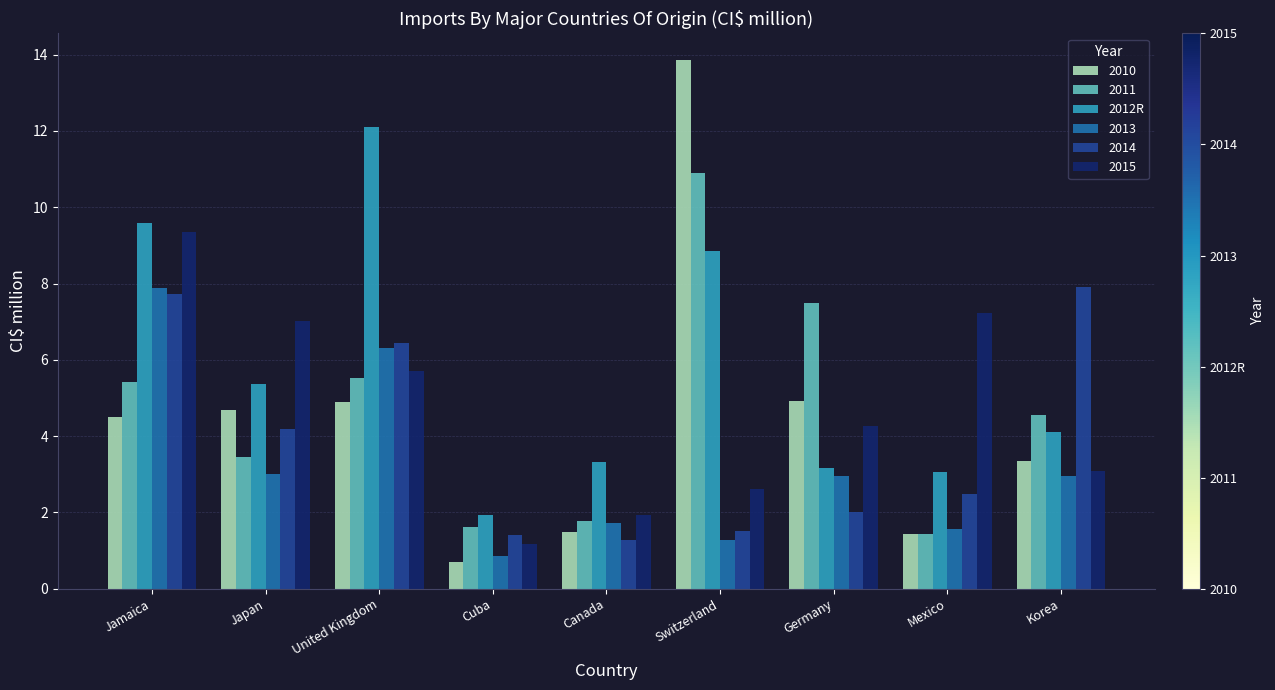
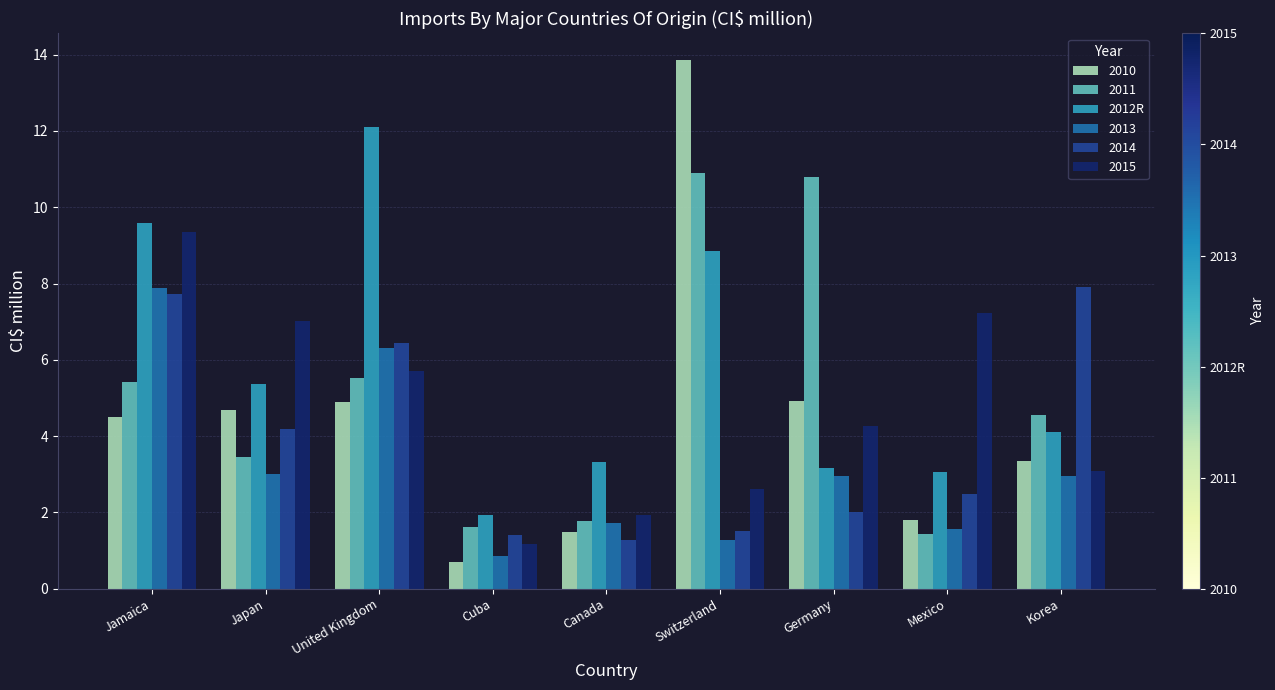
  {
    "2010": {
      "Jamaica": 4.5,
      "Japan": 4.7,
      "United Kingdom": 4.9,
      "Cuba": 0.7,
      "Canada": 1.5,
      "Switzerland": 13.9,
      "Germany": 4.9,
-     "Mexico": 1.4,
+     "Mexico": 1.8,
      "Korea": 3.3
    },
    "2011": {
      "Jamaica": 5.4,
      "Japan": 3.5,
      "United Kingdom": 5.5,
      "Cuba": 1.6,
      "Canada": 1.8,
      "Switzerland": 10.9,
-     "Germany": 7.5,
+     "Germany": 10.8,
      "Mexico": 1.4,
      "Korea": 4.6
    }
  }
